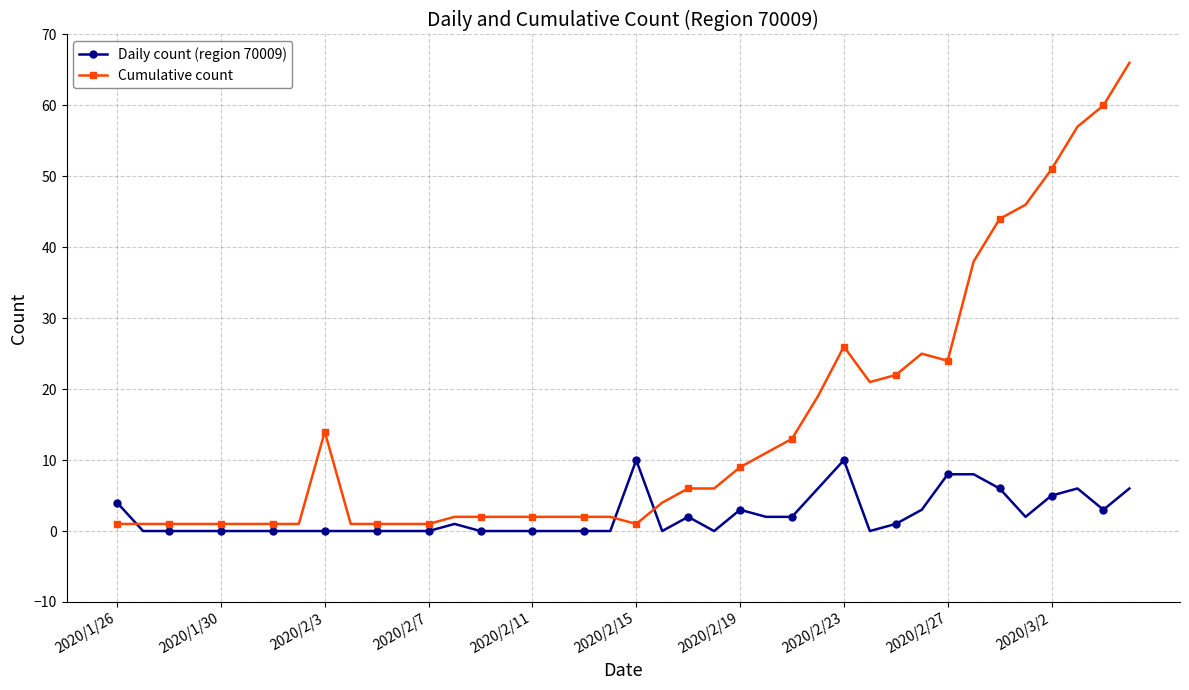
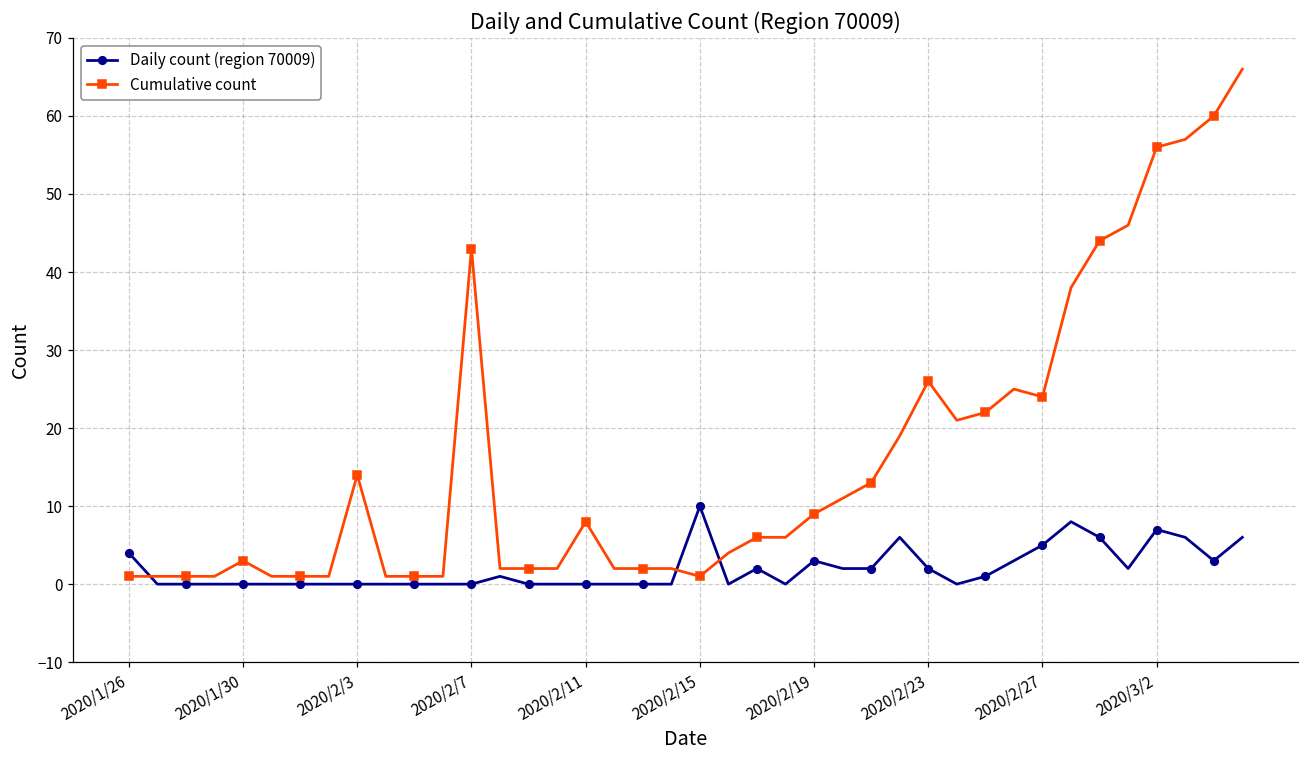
  {
    "Daily count (region 70009)": {
      "2020/1/26": 4,
      "2020/1/30": 0,
      "2020/2/3": 0,
      "2020/2/7": 0,
      "2020/2/11": 0,
      "2020/2/15": 10,
      "2020/2/19": 3,
-     "2020/2/23": 10,
-     "2020/2/27": 8,
-     "2020/3/2": 5
+     "2020/2/23": 2,
+     "2020/2/27": 5,
+     "2020/3/2": 7
    },
    "Cumulative count": {
      "2020/1/26": 1,
-     "2020/1/30": 1,
+     "2020/1/30": 3,
      "2020/2/3": 14,
-     "2020/2/7": 1,
-     "2020/2/11": 2,
+     "2020/2/7": 43,
+     "2020/2/11": 8,
      "2020/2/15": 1,
      "2020/2/19": 9,
      "2020/2/23": 26,
      "2020/2/27": 24,
-     "2020/3/2": 51
+     "2020/3/2": 56
    }
  }
